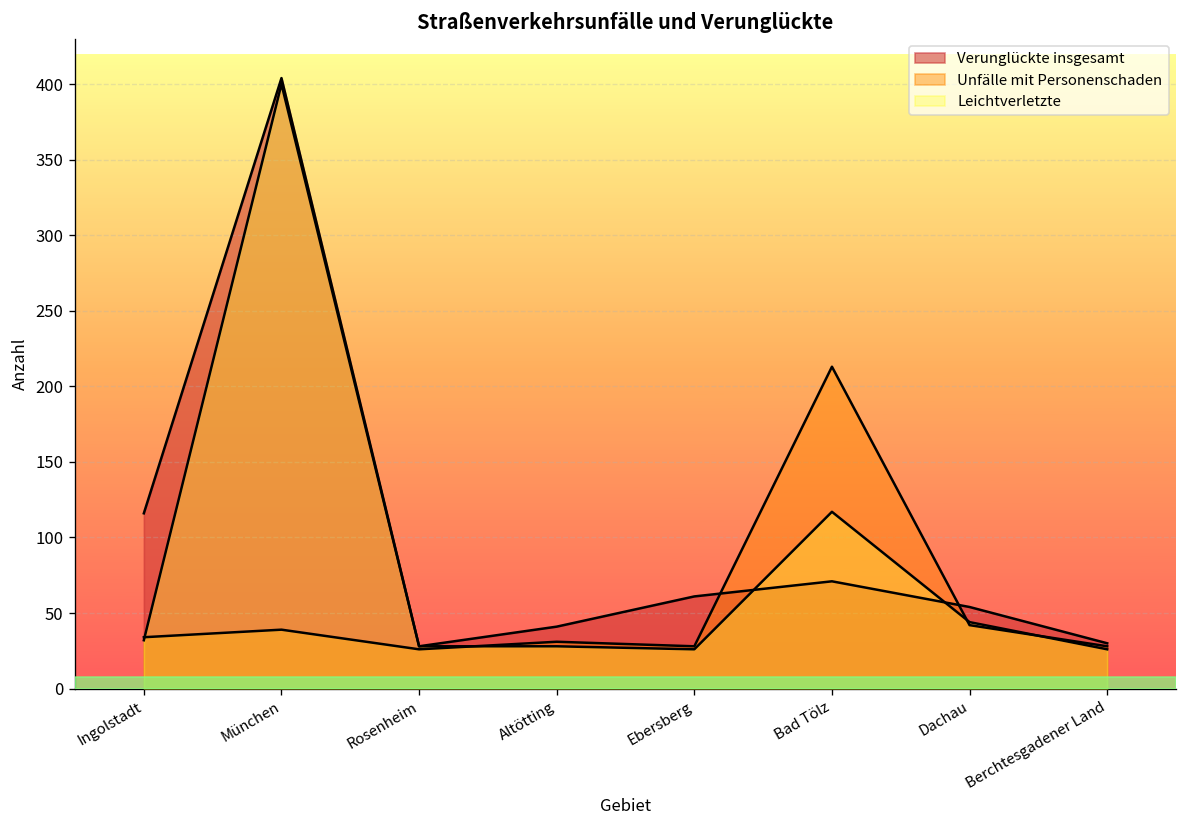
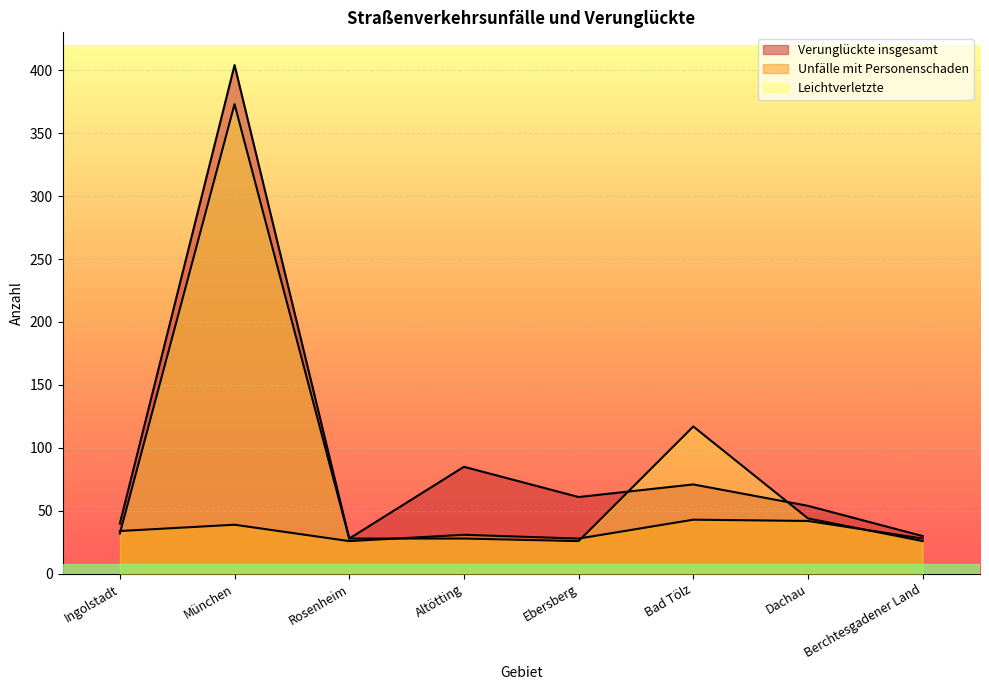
  {
    "Verunglückte insgesamt": {
-     "Ingolstadt": 116,
+     "Ingolstadt": 40,
      "München": 404,
-     "Altötting": 41,
+     "Altötting": 85,
      "Ebersberg": 61,
      "Bad Tölz": 71,
      "Dachau": 54
    },
    "Unfälle mit Personenschaden": {
      "München": 39,
      "Altötting": 31,
-     "Bad Tölz": 213
+     "Bad Tölz": 43
    },
    "Leichtverletzte": {
-     "München": 400,
+     "München": 373,
      "Altötting": 28,
      "Bad Tölz": 117
    }
  }
